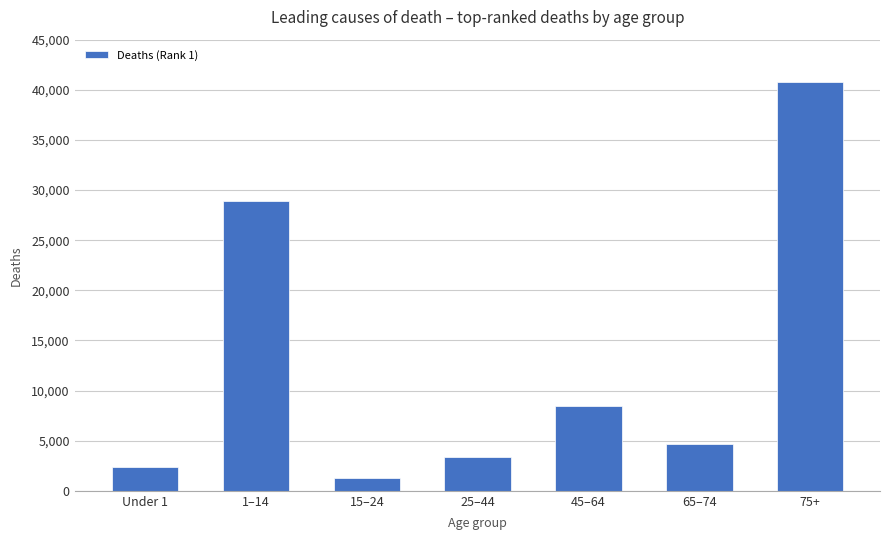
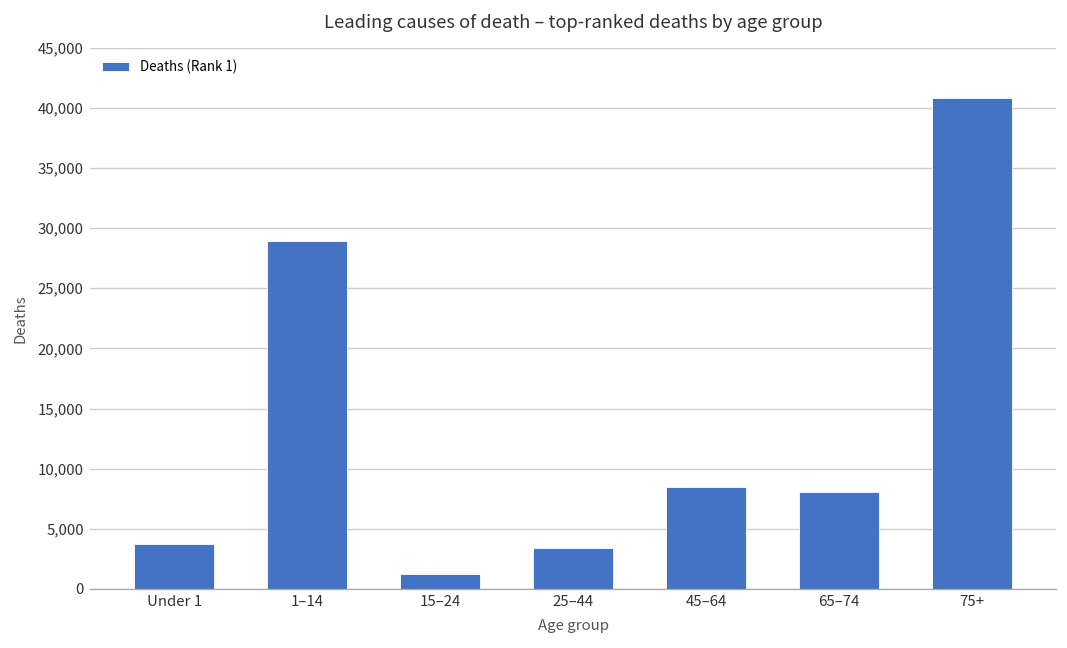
  {
-   "Under 1": "2,400",
+   "Under 1": "3,800",
    "1–14": "28,900",
    "15–24": "1,200",
    "25–44": "3,400",
    "45–64": "8,500",
-   "65–74": "4,700",
+   "65–74": "8,000",
    "75+": "40,800"
  }
